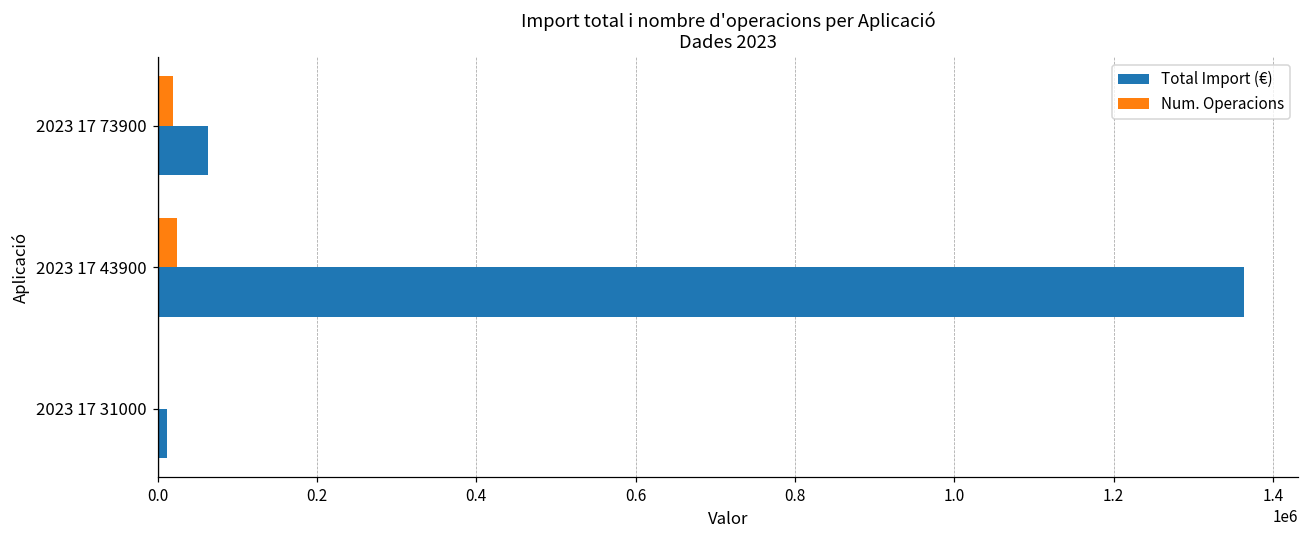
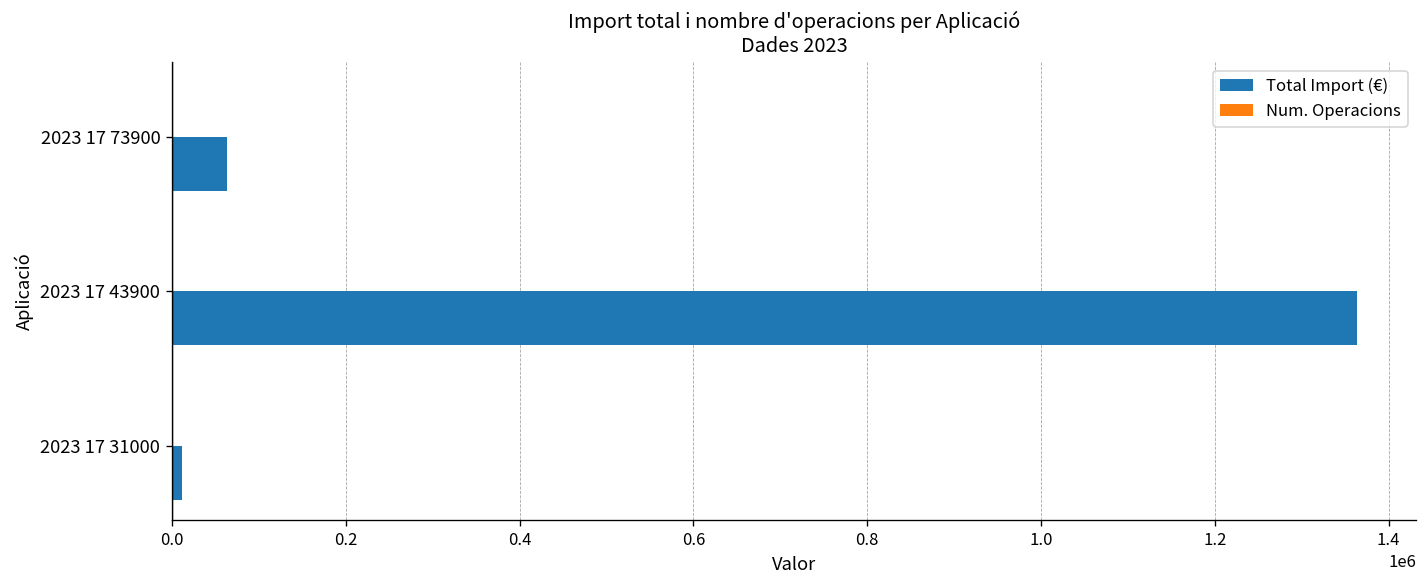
  {
    "Total Import (€)": {
      "2023 17 73900": 60000,
      "2023 17 43900": 1360000,
      "2023 17 31000": 10000
    },
    "Num. Operacions": {
-     "2023 17 73900": 20000,
-     "2023 17 43900": 20000
+     "2023 17 73900": 0,
+     "2023 17 43900": 0
    }
  }
